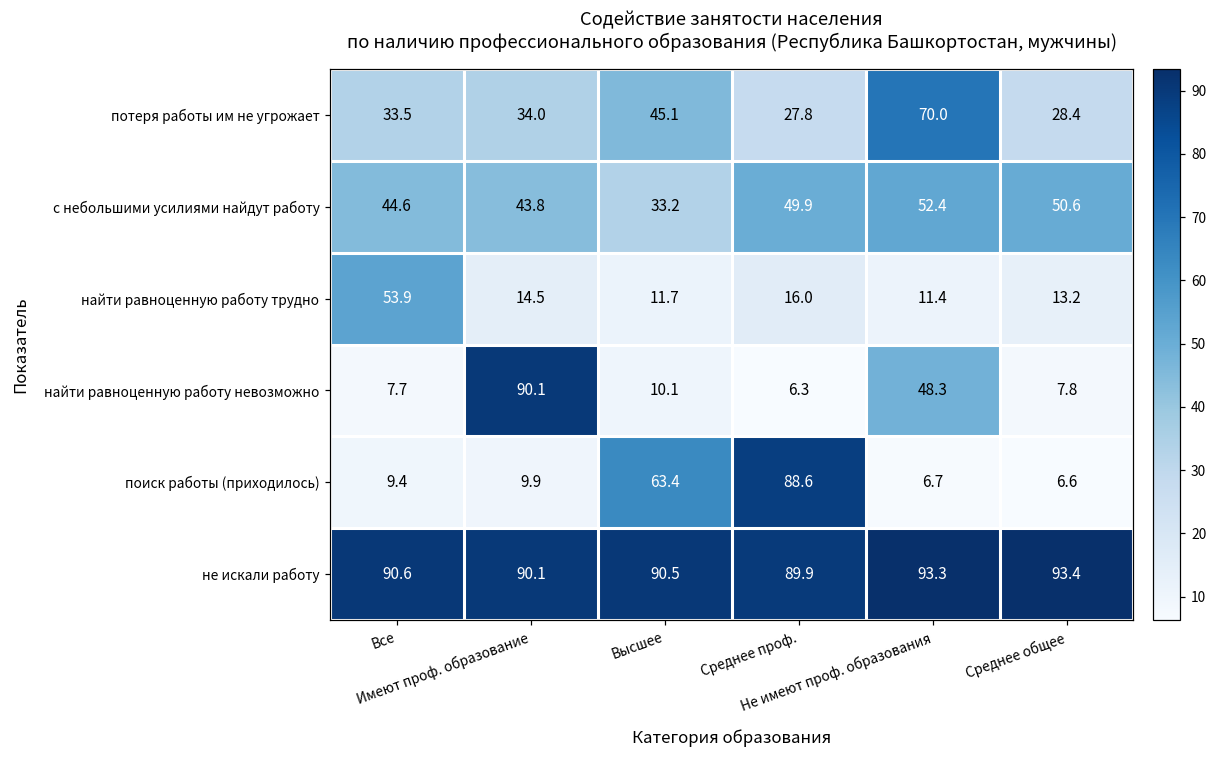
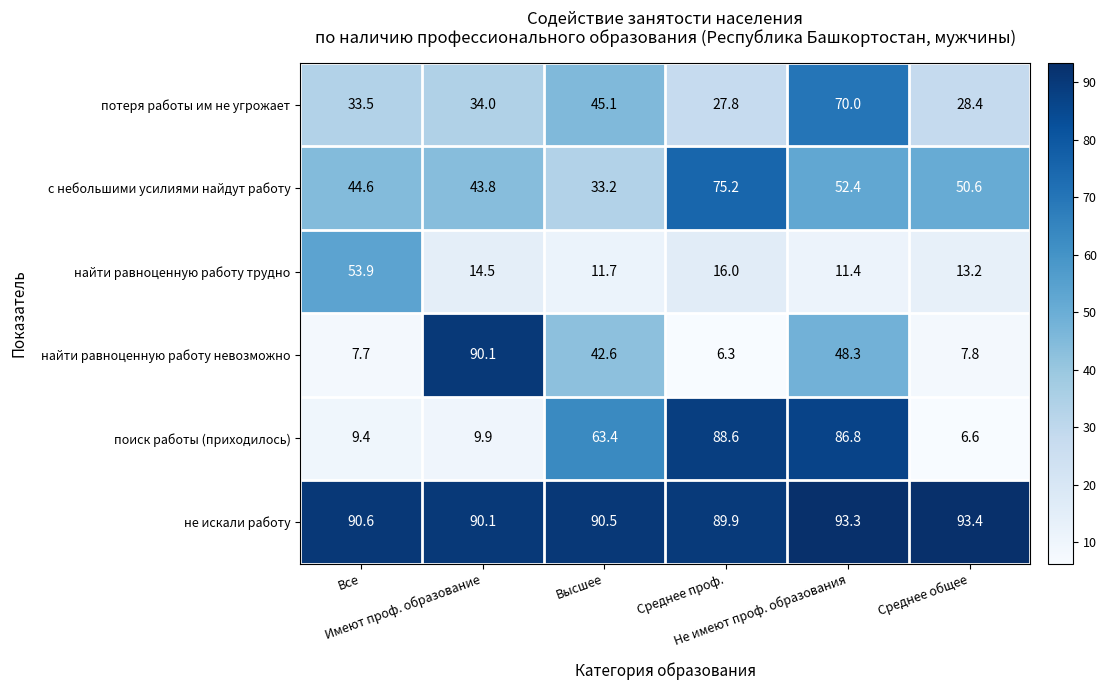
  {
    "потеря работы им не угрожает": {
      "Все": 33.5,
      "Имеют проф. образование": 34.0,
      "Высшее": 45.1,
      "Среднее проф.": 27.8,
      "Не имеют проф. образования": 70.0,
      "Среднее общее": 28.4
    },
    "с небольшими усилиями найдут работу": {
      "Все": 44.6,
      "Имеют проф. образование": 43.8,
      "Высшее": 33.2,
-     "Среднее проф.": 49.9,
+     "Среднее проф.": 75.2,
      "Не имеют проф. образования": 52.4,
      "Среднее общее": 50.6
    },
    "найти равноценную работу трудно": {
      "Все": 53.9,
      "Имеют проф. образование": 14.5,
      "Высшее": 11.7,
      "Среднее проф.": 16.0,
      "Не имеют проф. образования": 11.4,
      "Среднее общее": 13.2
    },
    "найти равноценную работу невозможно": {
      "Все": 7.7,
      "Имеют проф. образование": 90.1,
-     "Высшее": 10.1,
+     "Высшее": 42.6,
      "Среднее проф.": 6.3,
      "Не имеют проф. образования": 48.3,
      "Среднее общее": 7.8
    },
    "поиск работы (приходилось)": {
      "Все": 9.4,
      "Имеют проф. образование": 9.9,
      "Высшее": 63.4,
      "Среднее проф.": 88.6,
-     "Не имеют проф. образования": 6.7,
+     "Не имеют проф. образования": 86.8,
      "Среднее общее": 6.6
    },
    "не искали работу": {
      "Все": 90.6,
      "Имеют проф. образование": 90.1,
      "Высшее": 90.5,
      "Среднее проф.": 89.9,
      "Не имеют проф. образования": 93.3,
      "Среднее общее": 93.4
    }
  }
